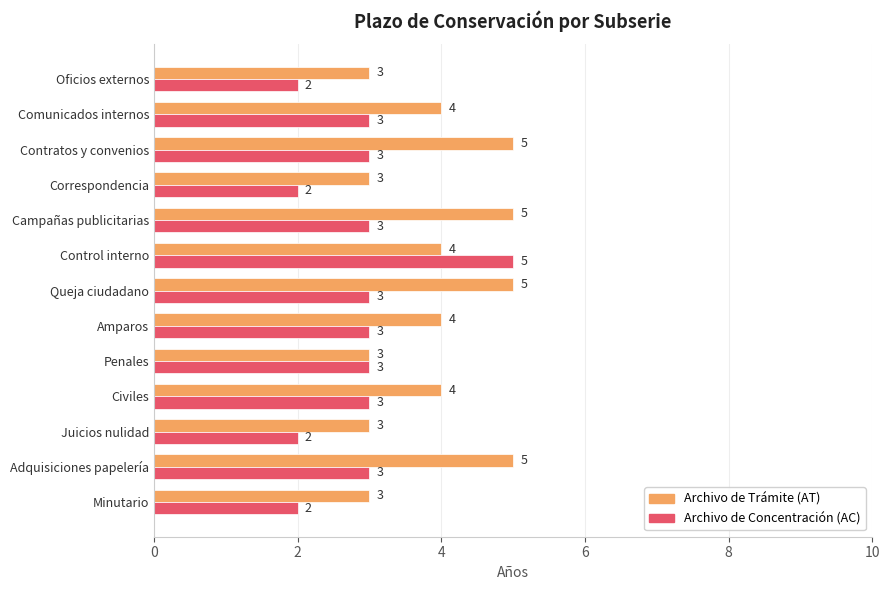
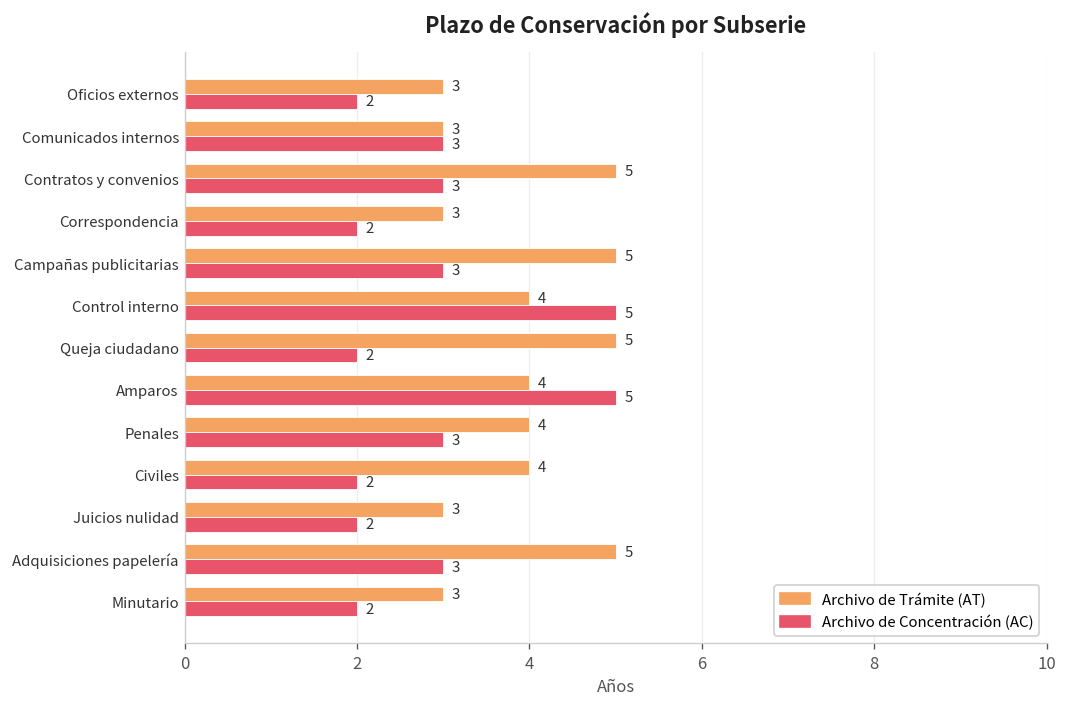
  {
    "Archivo de Trámite (AT)": {
      "Oficios externos": 3,
-     "Comunicados internos": 4,
+     "Comunicados internos": 3,
      "Contratos y convenios": 5,
      "Correspondencia": 3,
      "Campañas publicitarias": 5,
      "Control interno": 4,
      "Queja ciudadano": 5,
      "Amparos": 4,
-     "Penales": 3,
+     "Penales": 4,
      "Civiles": 4,
      "Juicios nulidad": 3,
      "Adquisiciones papelería": 5,
      "Minutario": 3
    },
    "Archivo de Concentración (AC)": {
      "Oficios externos": 2,
      "Comunicados internos": 3,
      "Contratos y convenios": 3,
      "Correspondencia": 2,
      "Campañas publicitarias": 3,
      "Control interno": 5,
-     "Queja ciudadano": 3,
-     "Amparos": 3,
+     "Queja ciudadano": 2,
+     "Amparos": 5,
      "Penales": 3,
-     "Civiles": 3,
+     "Civiles": 2,
      "Juicios nulidad": 2,
      "Adquisiciones papelería": 3,
      "Minutario": 2
    }
  }
